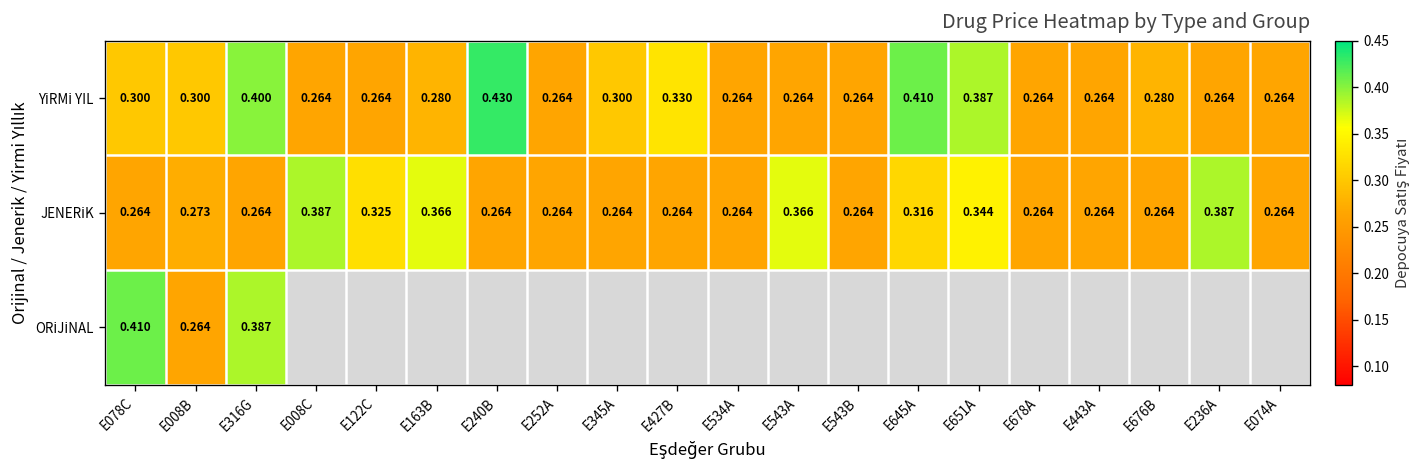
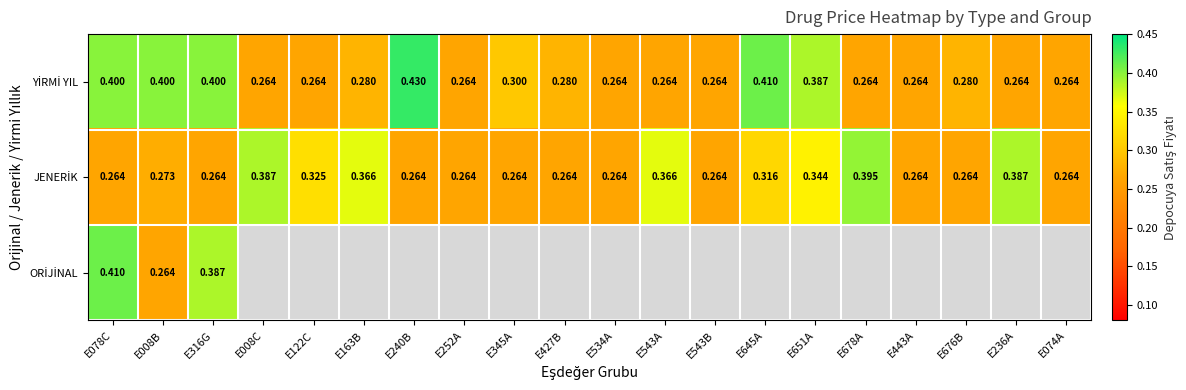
  {
    "YİRMİ YIL": {
-     "E078C": 0.300,
-     "E008B": 0.300,
+     "E078C": 0.400,
+     "E008B": 0.400,
      "E316G": 0.400,
      "E008C": 0.264,
      "E122C": 0.264,
      "E163B": 0.280,
      "E240B": 0.430,
      "E252A": 0.264,
      "E345A": 0.300,
-     "E427B": 0.330,
+     "E427B": 0.280,
      "E534A": 0.264,
      "E543A": 0.264,
      "E543B": 0.264,
      "E645A": 0.410,
      "E651A": 0.387,
      "E678A": 0.264,
      "E443A": 0.264,
      "E676B": 0.280,
      "E236A": 0.264,
      "E074A": 0.264
    },
    "JENERİK": {
      "E078C": 0.264,
      "E008B": 0.273,
      "E316G": 0.264,
      "E008C": 0.387,
      "E122C": 0.325,
      "E163B": 0.366,
      "E240B": 0.264,
      "E252A": 0.264,
      "E345A": 0.264,
      "E427B": 0.264,
      "E534A": 0.264,
      "E543A": 0.366,
      "E543B": 0.264,
      "E645A": 0.316,
      "E651A": 0.344,
-     "E678A": 0.264,
+     "E678A": 0.395,
      "E443A": 0.264,
      "E676B": 0.264,
      "E236A": 0.387,
      "E074A": 0.264
    },
    "ORİJİNAL": {
      "E078C": 0.410,
      "E008B": 0.264,
      "E316G": 0.387
    }
  }
